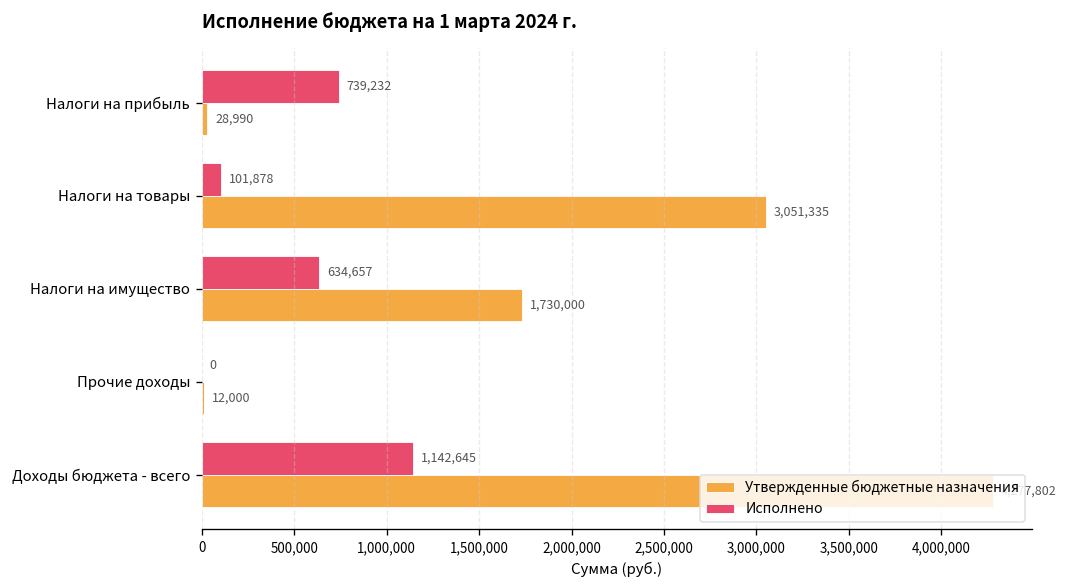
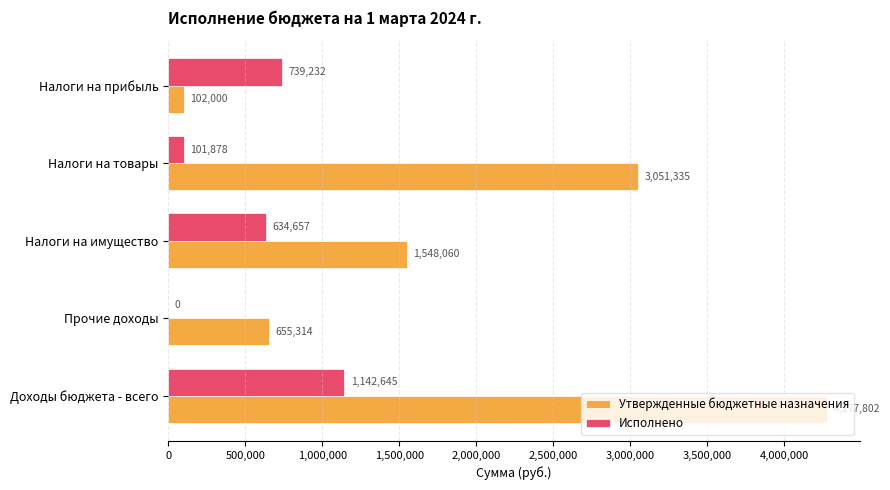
  {
    "Утвержденные бюджетные назначения": {
-     "Налоги на прибыль": "28,990",
+     "Налоги на прибыль": "102,000",
      "Налоги на товары": "3,051,335",
-     "Налоги на имущество": "1,730,000",
-     "Прочие доходы": "12,000"
+     "Налоги на имущество": "1,548,060",
+     "Прочие доходы": "655,314"
    },
    "Исполнено": {
      "Налоги на прибыль": "739,232",
      "Налоги на товары": "101,878",
      "Налоги на имущество": "634,657",
      "Прочие доходы": "0",
      "Доходы бюджета - всего": "1,142,645"
    }
  }
